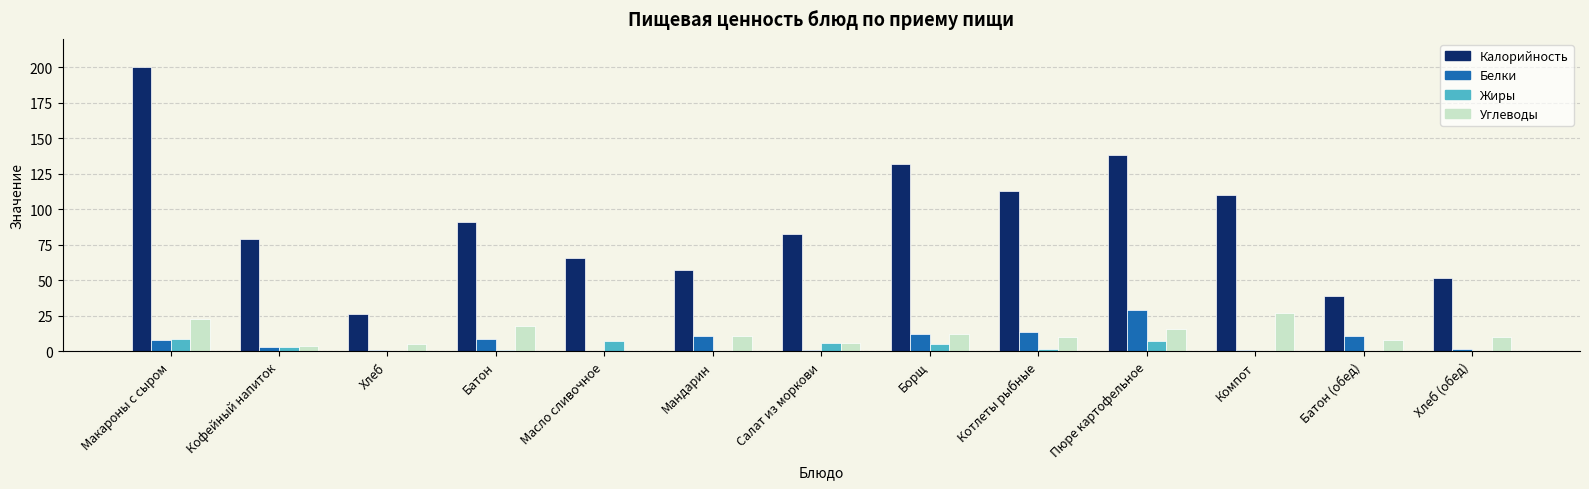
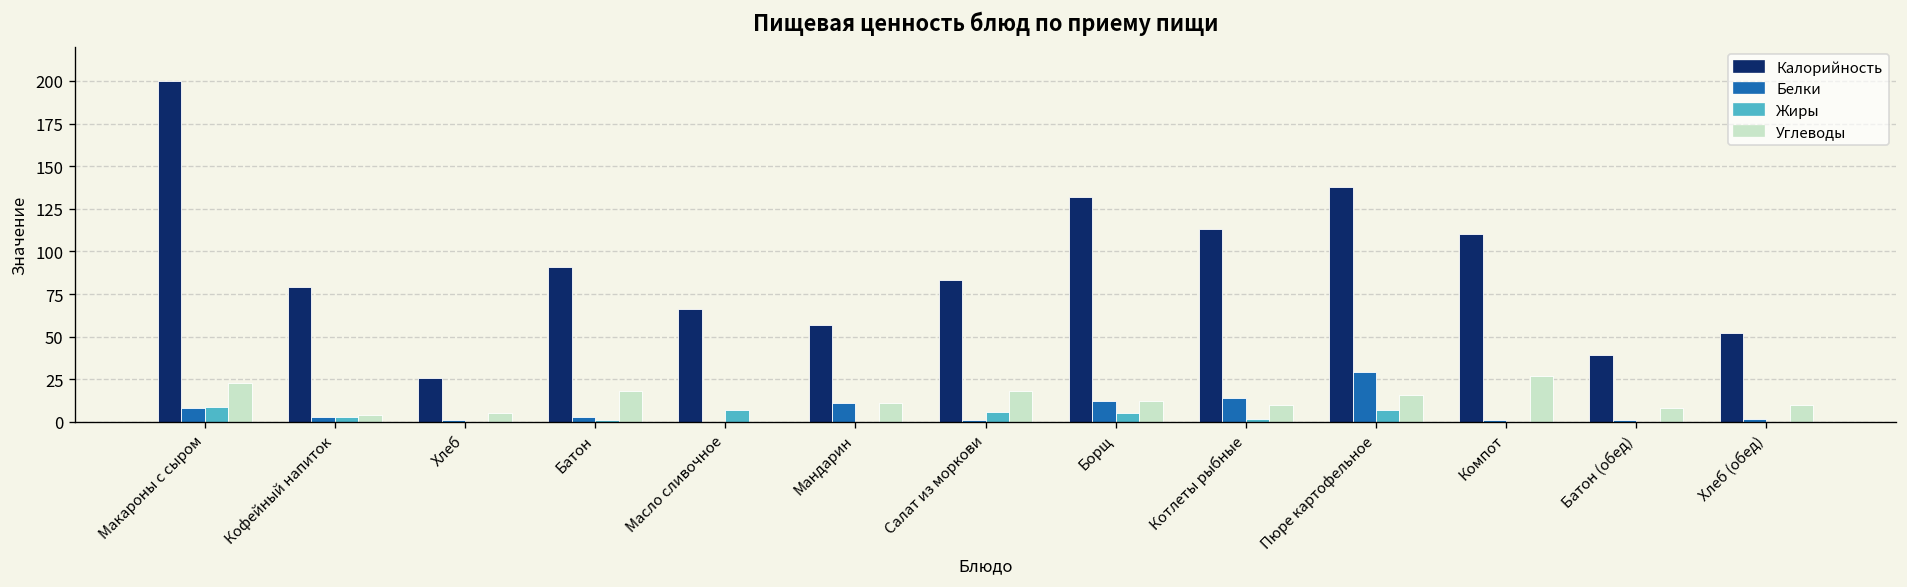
  {
    "Калорийность": {
      "Макароны с сыром": 200,
      "Кофейный напиток": 79,
      "Хлеб": 26,
      "Батон": 91,
      "Масло сливочное": 66,
      "Мандарин": 57,
      "Салат из моркови": 83,
      "Борщ": 132,
      "Котлеты рыбные": 113,
      "Пюре картофельное": 138,
      "Компот": 110,
      "Батон (обед)": 39,
      "Хлеб (обед)": 52
    },
    "Белки": {
      "Макароны с сыром": 8,
      "Кофейный напиток": 3,
-     "Батон": 9,
+     "Батон": 3,
      "Масло сливочное": 0,
      "Мандарин": 11,
      "Борщ": 12,
      "Котлеты рыбные": 14,
      "Пюре картофельное": 29,
-     "Батон (обед)": 11,
+     "Батон (обед)": 1,
      "Хлеб (обед)": 2
    },
    "Жиры": {
      "Макароны с сыром": 9,
      "Кофейный напиток": 3,
      "Хлеб": 0,
      "Масло сливочное": 7,
      "Мандарин": 0,
      "Салат из моркови": 6,
      "Борщ": 5,
      "Котлеты рыбные": 2,
      "Пюре картофельное": 7,
      "Компот": 0,
      "Батон (обед)": 0,
      "Хлеб (обед)": 0
    },
    "Углеводы": {
      "Макароны с сыром": 23,
      "Кофейный напиток": 4,
      "Хлеб": 5,
      "Батон": 18,
      "Масло сливочное": 0,
      "Мандарин": 11,
-     "Салат из моркови": 6,
+     "Салат из моркови": 18,
      "Борщ": 12,
      "Котлеты рыбные": 10,
      "Пюре картофельное": 16,
      "Компот": 27,
      "Батон (обед)": 8,
      "Хлеб (обед)": 10
    }
  }
